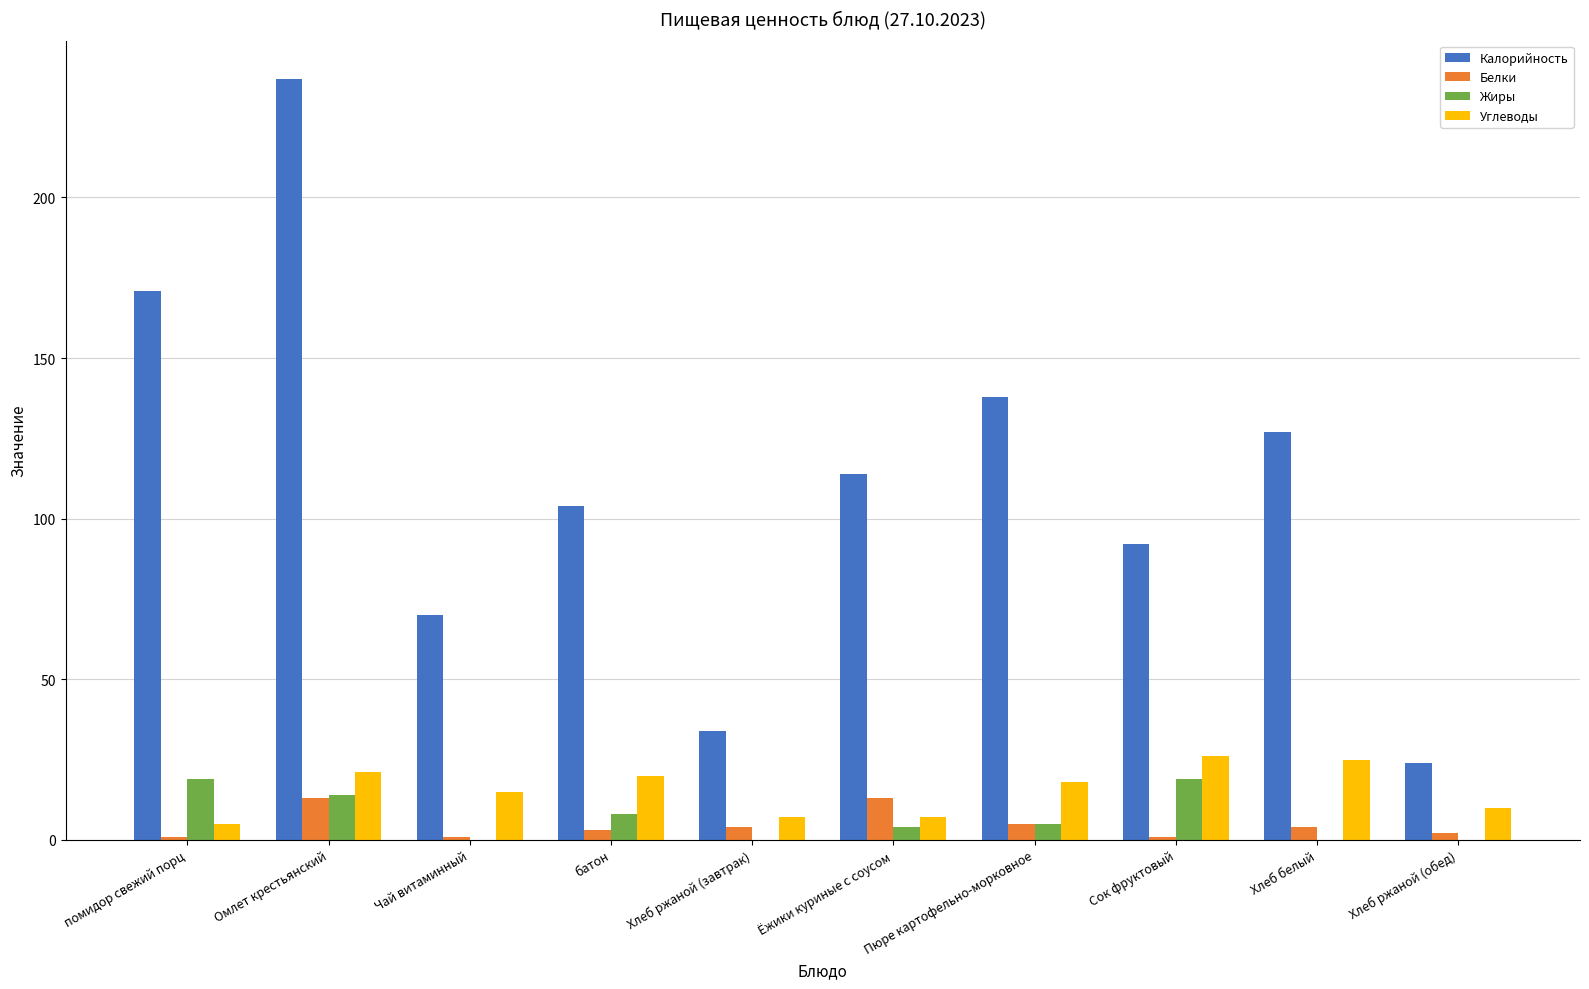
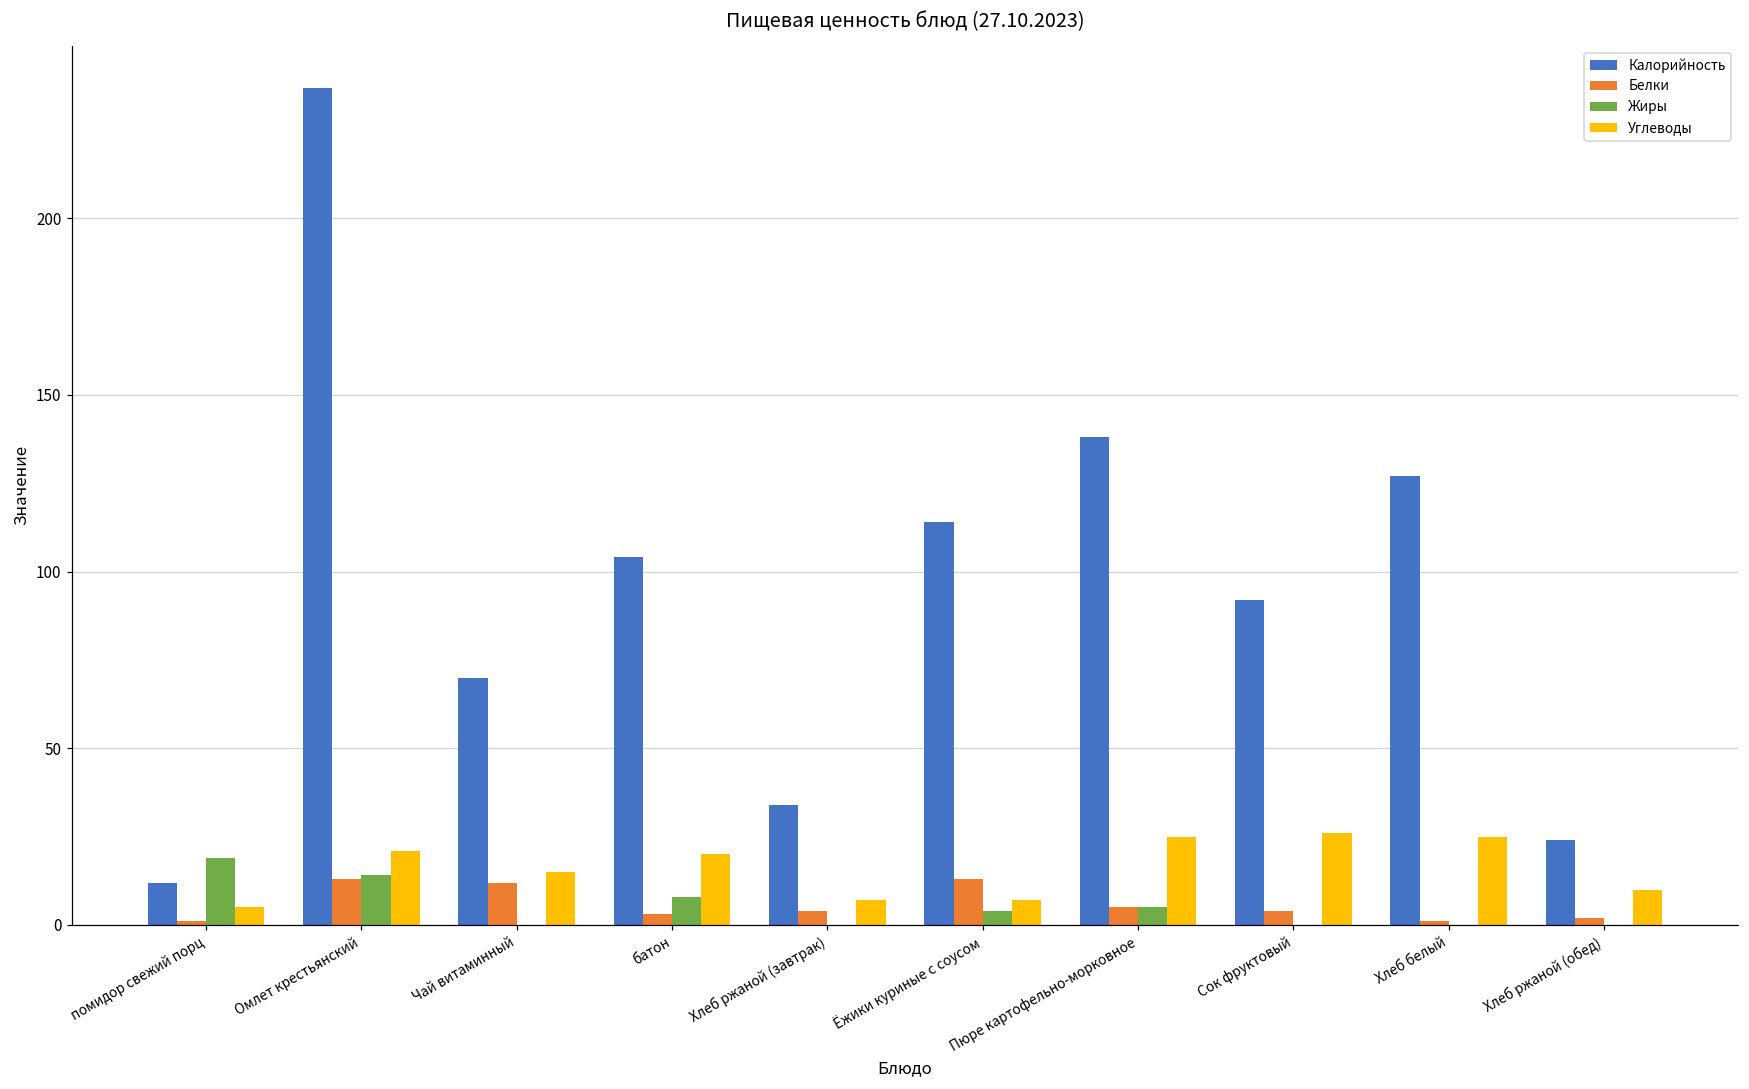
  {
    "Калорийность": {
-     "помидор свежий порц": 171,
+     "помидор свежий порц": 12,
      "Омлет крестьянский": 237,
      "Чай витаминный": 70,
      "батон": 104,
      "Хлеб ржаной (завтрак)": 34,
      "Ёжики куриные с соусом": 114,
      "Пюре картофельно-морковное": 138,
      "Сок фруктовый": 92,
      "Хлеб белый": 127,
      "Хлеб ржаной (обед)": 24
    },
    "Белки": {
      "помидор свежий порц": 1,
      "Омлет крестьянский": 13,
-     "Чай витаминный": 1,
+     "Чай витаминный": 12,
      "батон": 3,
      "Хлеб ржаной (завтрак)": 4,
      "Ёжики куриные с соусом": 13,
      "Пюре картофельно-морковное": 5,
-     "Сок фруктовый": 1,
-     "Хлеб белый": 4,
+     "Сок фруктовый": 4,
+     "Хлеб белый": 1,
      "Хлеб ржаной (обед)": 2
    },
    "Жиры": {
      "помидор свежий порц": 19,
      "Омлет крестьянский": 14,
      "Чай витаминный": 0,
      "батон": 8,
      "Хлеб ржаной (завтрак)": 0,
      "Ёжики куриные с соусом": 4,
      "Пюре картофельно-морковное": 5,
-     "Сок фруктовый": 19,
+     "Сок фруктовый": 0,
      "Хлеб белый": 0,
      "Хлеб ржаной (обед)": 0
    },
    "Углеводы": {
      "помидор свежий порц": 5,
      "Омлет крестьянский": 21,
      "Чай витаминный": 15,
      "батон": 20,
      "Хлеб ржаной (завтрак)": 7,
      "Ёжики куриные с соусом": 7,
-     "Пюре картофельно-морковное": 18,
+     "Пюре картофельно-морковное": 25,
      "Сок фруктовый": 26,
      "Хлеб белый": 25,
      "Хлеб ржаной (обед)": 10
    }
  }
